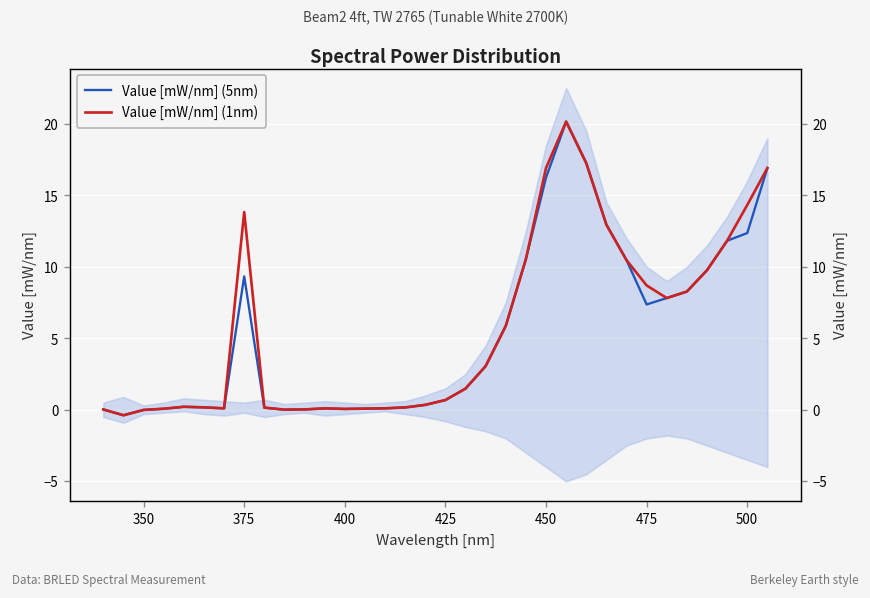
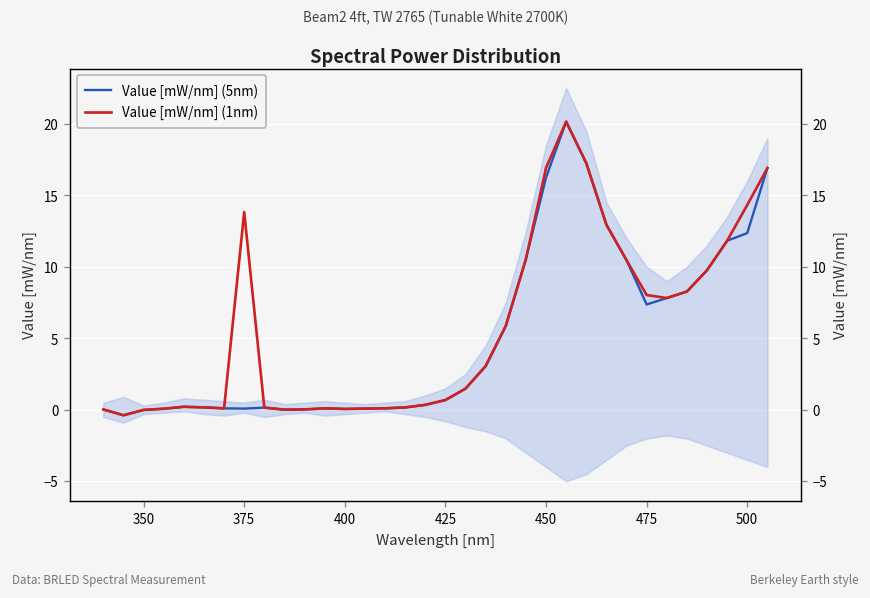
  {
    "Value [mW/nm] (5nm)": {
-     "375": 9.3,
+     "375": 0.1,
      "450": 16.2,
      "475": 7.4,
      "500": 12.4
    },
    "Value [mW/nm] (1nm)": {
      "375": 13.8,
      "450": 16.9,
-     "475": 8.7,
+     "475": 8.0,
      "500": 14.3
    }
  }
